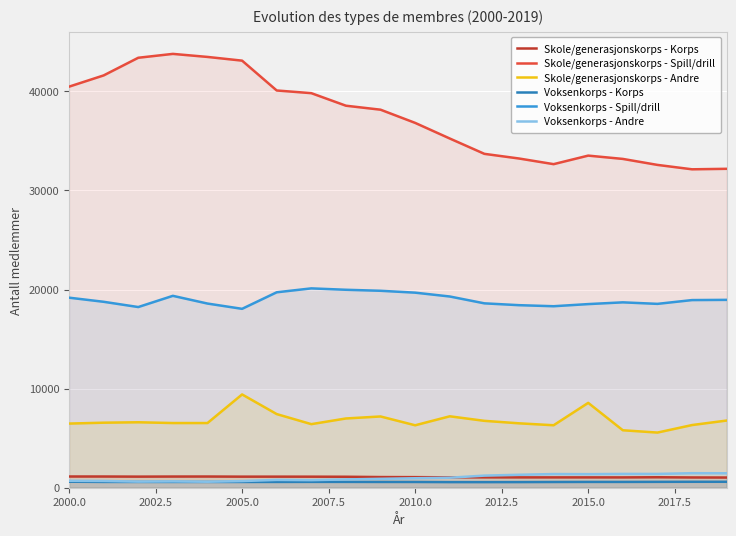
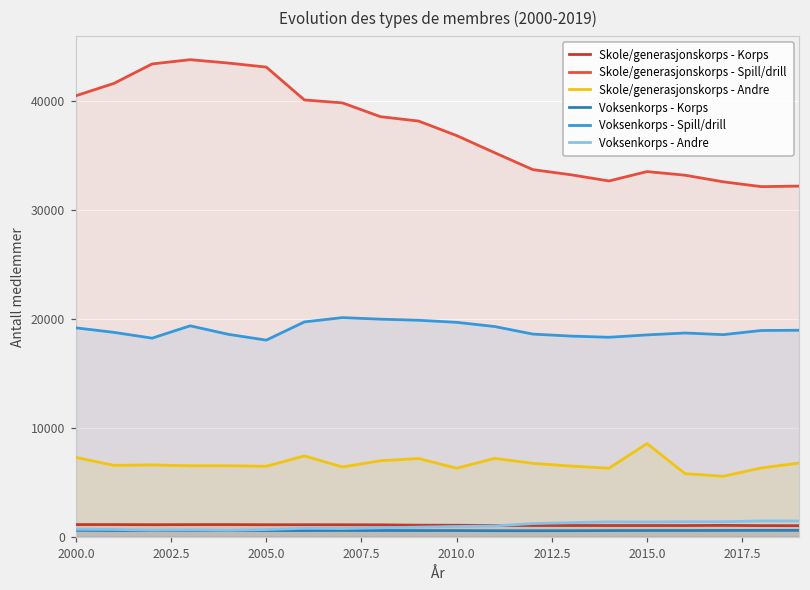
  {
    "Skole/generasjonskorps - Andre": {
-     "2000.0": 6000,
-     "2005.0": 9000,
+     "2000.0": 7000,
+     "2005.0": 6000,
      "2010.0": 6000,
      "2015.0": 9000
    },
    "Voksenkorps - Andre": {
      "2015.0": 1000
    }
  }
